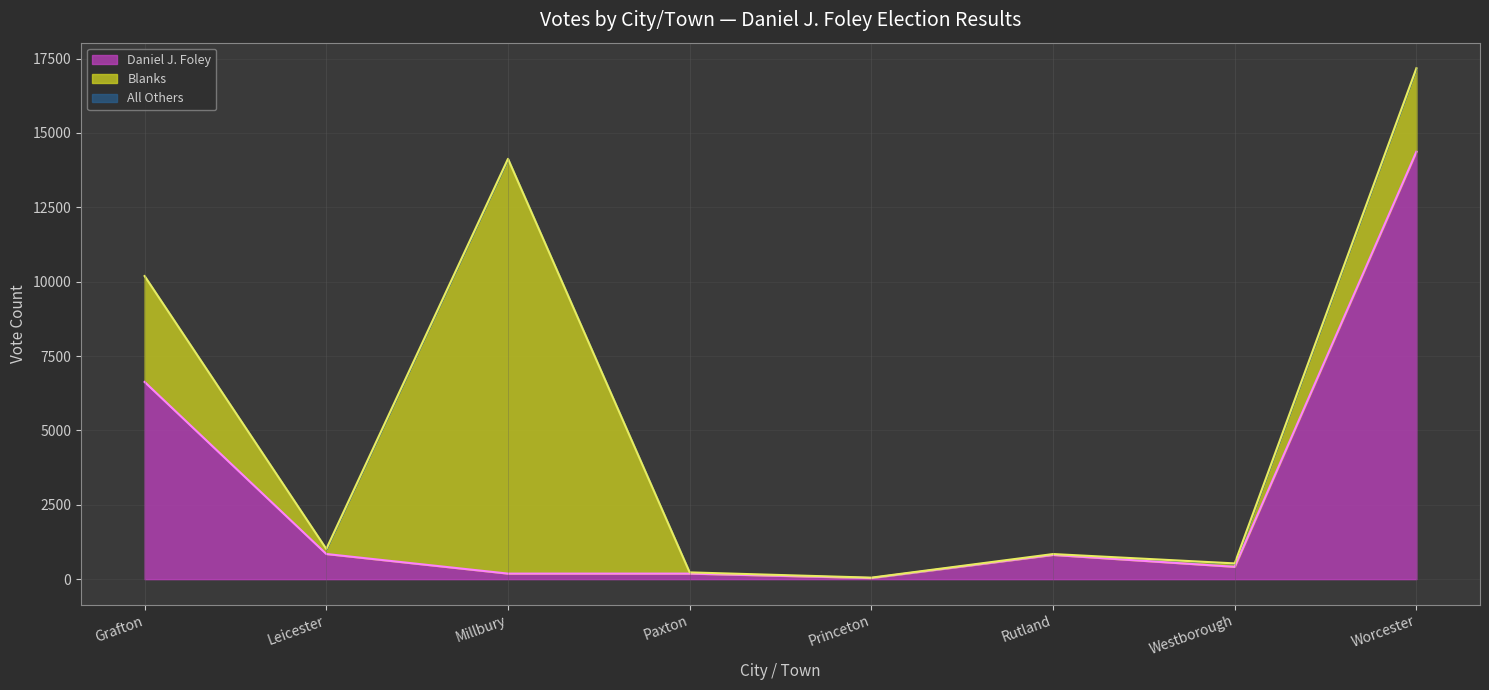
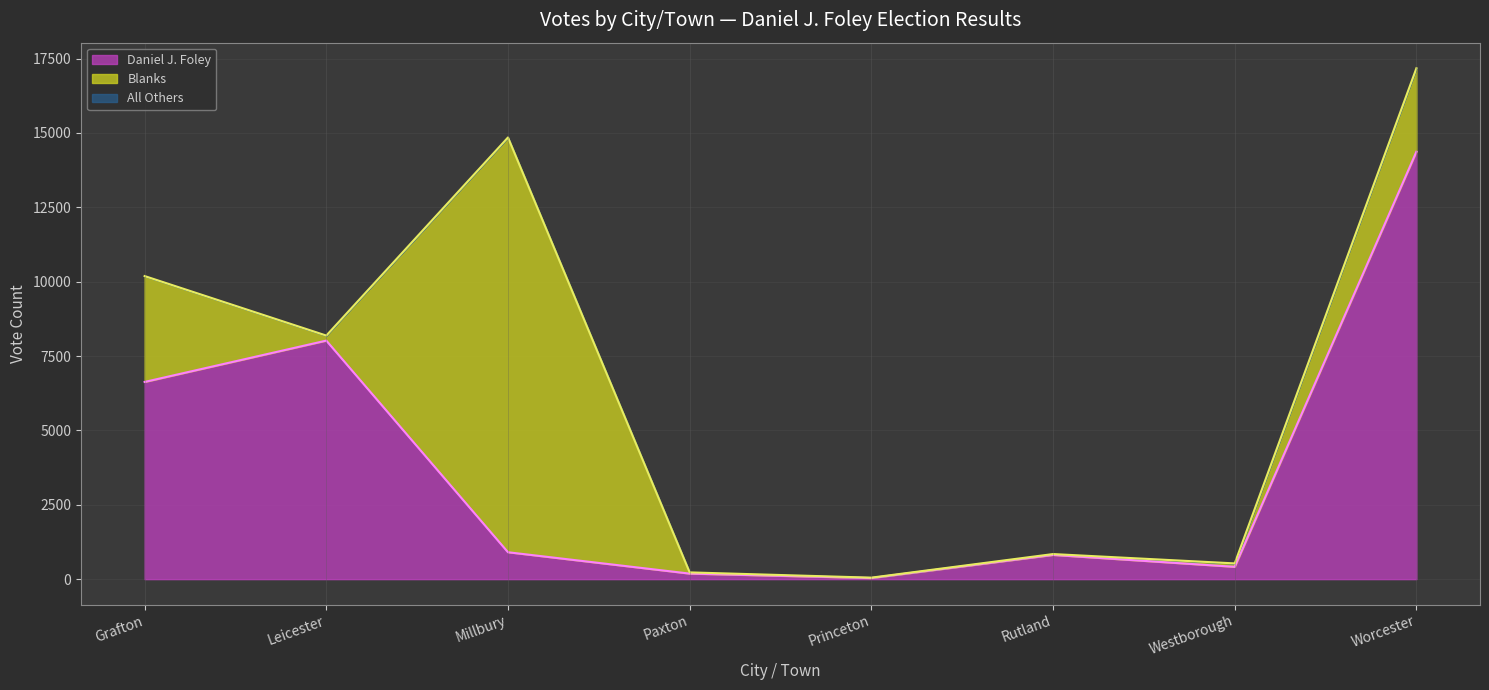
  {
    "Daniel J. Foley": {
      "Grafton": 6600,
-     "Leicester": 800,
-     "Millbury": 200,
+     "Leicester": 8000,
+     "Millbury": 900,
      "Westborough": 400,
      "Worcester": 14400
    }
  }
